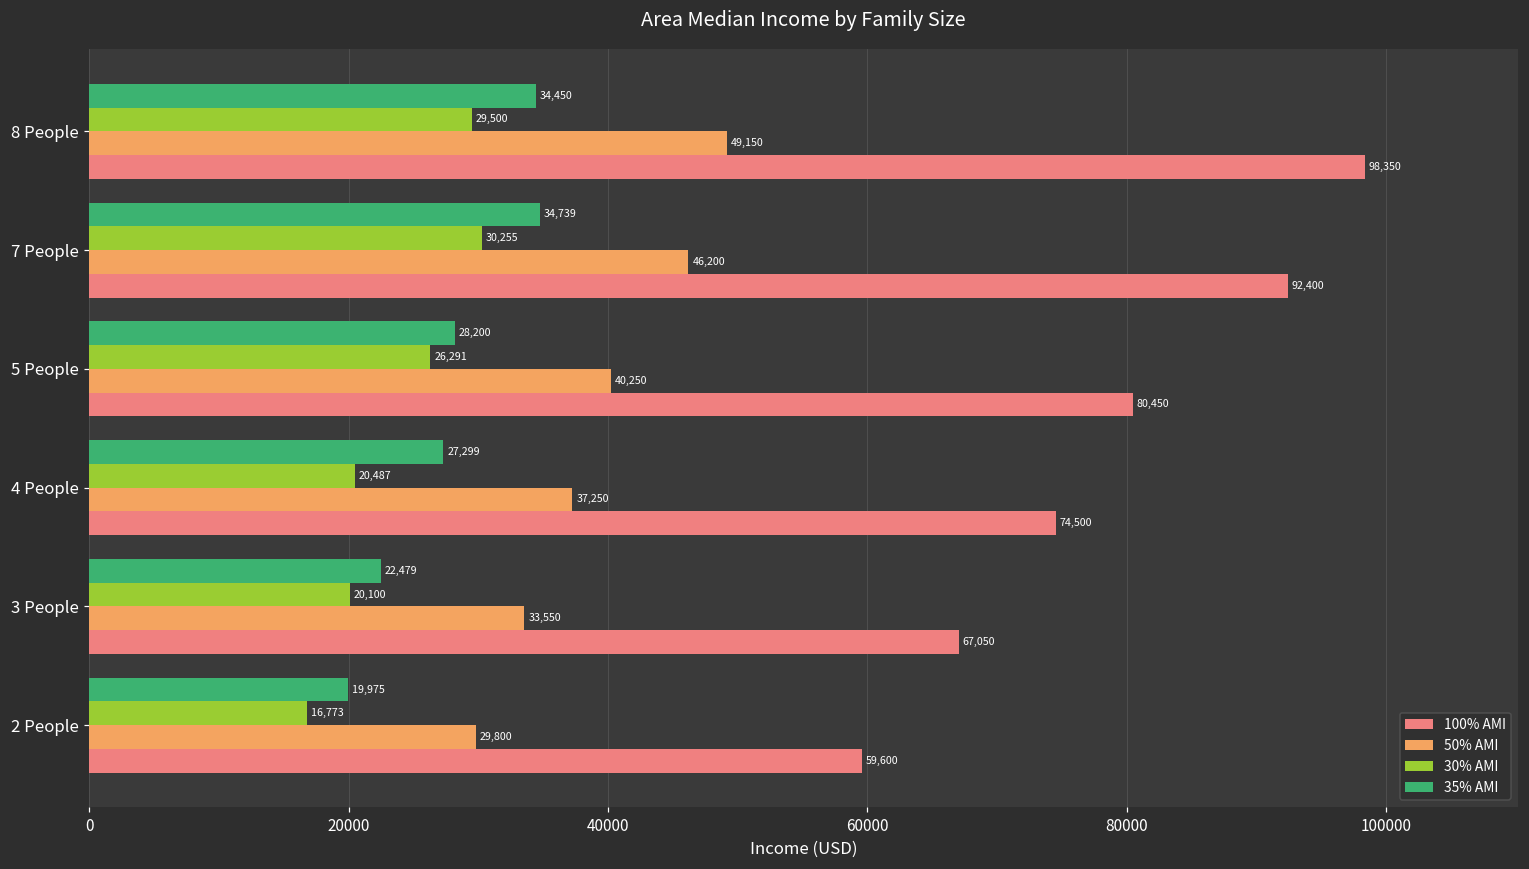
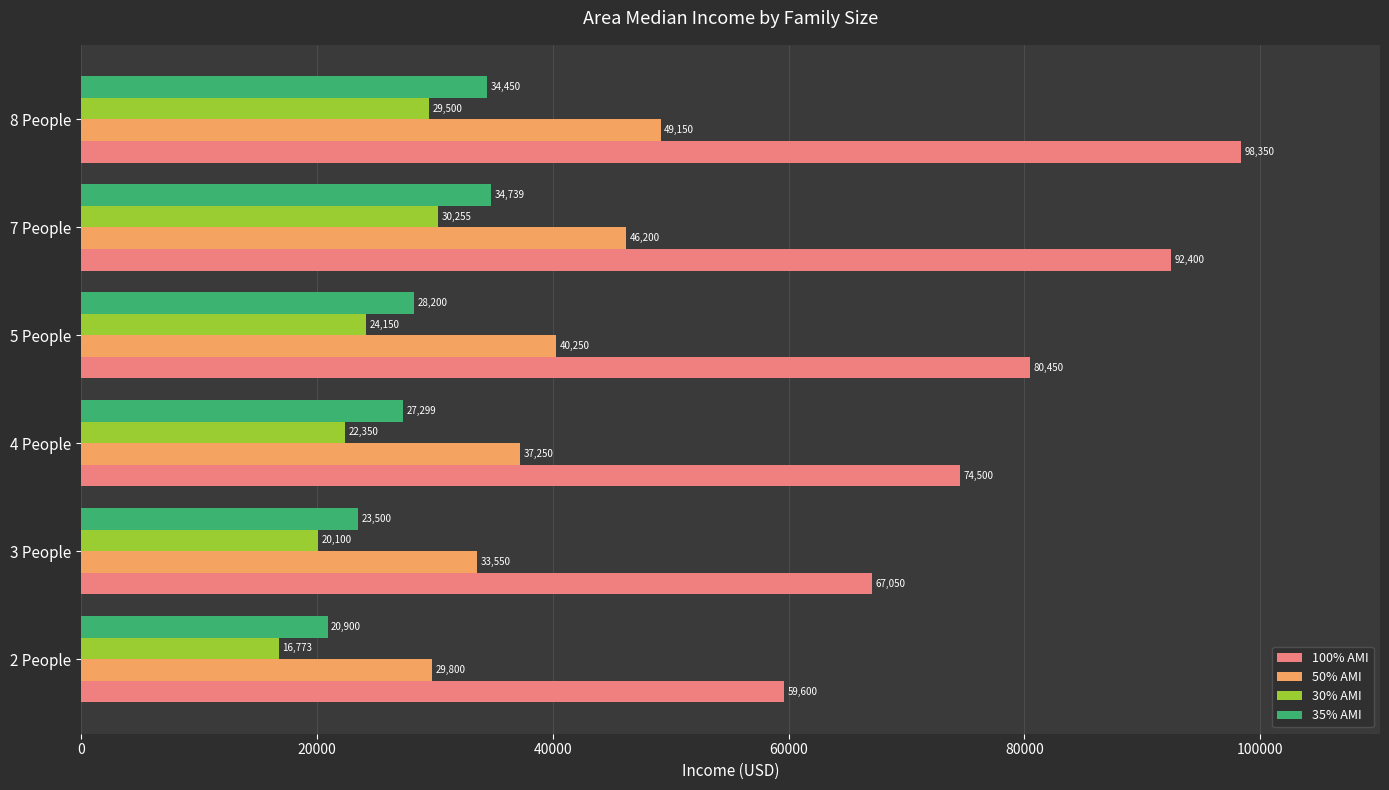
  {
    "30% AMI": {
      "8 People": "29,500",
      "7 People": "30,255",
-     "5 People": "26,291",
-     "4 People": "20,487",
+     "5 People": "24,150",
+     "4 People": "22,350",
      "3 People": "20,100",
      "2 People": "16,773"
    },
    "35% AMI": {
      "8 People": "34,450",
      "7 People": "34,739",
      "5 People": "28,200",
      "4 People": "27,299",
-     "3 People": "22,479",
-     "2 People": "19,975"
+     "3 People": "23,500",
+     "2 People": "20,900"
    }
  }
